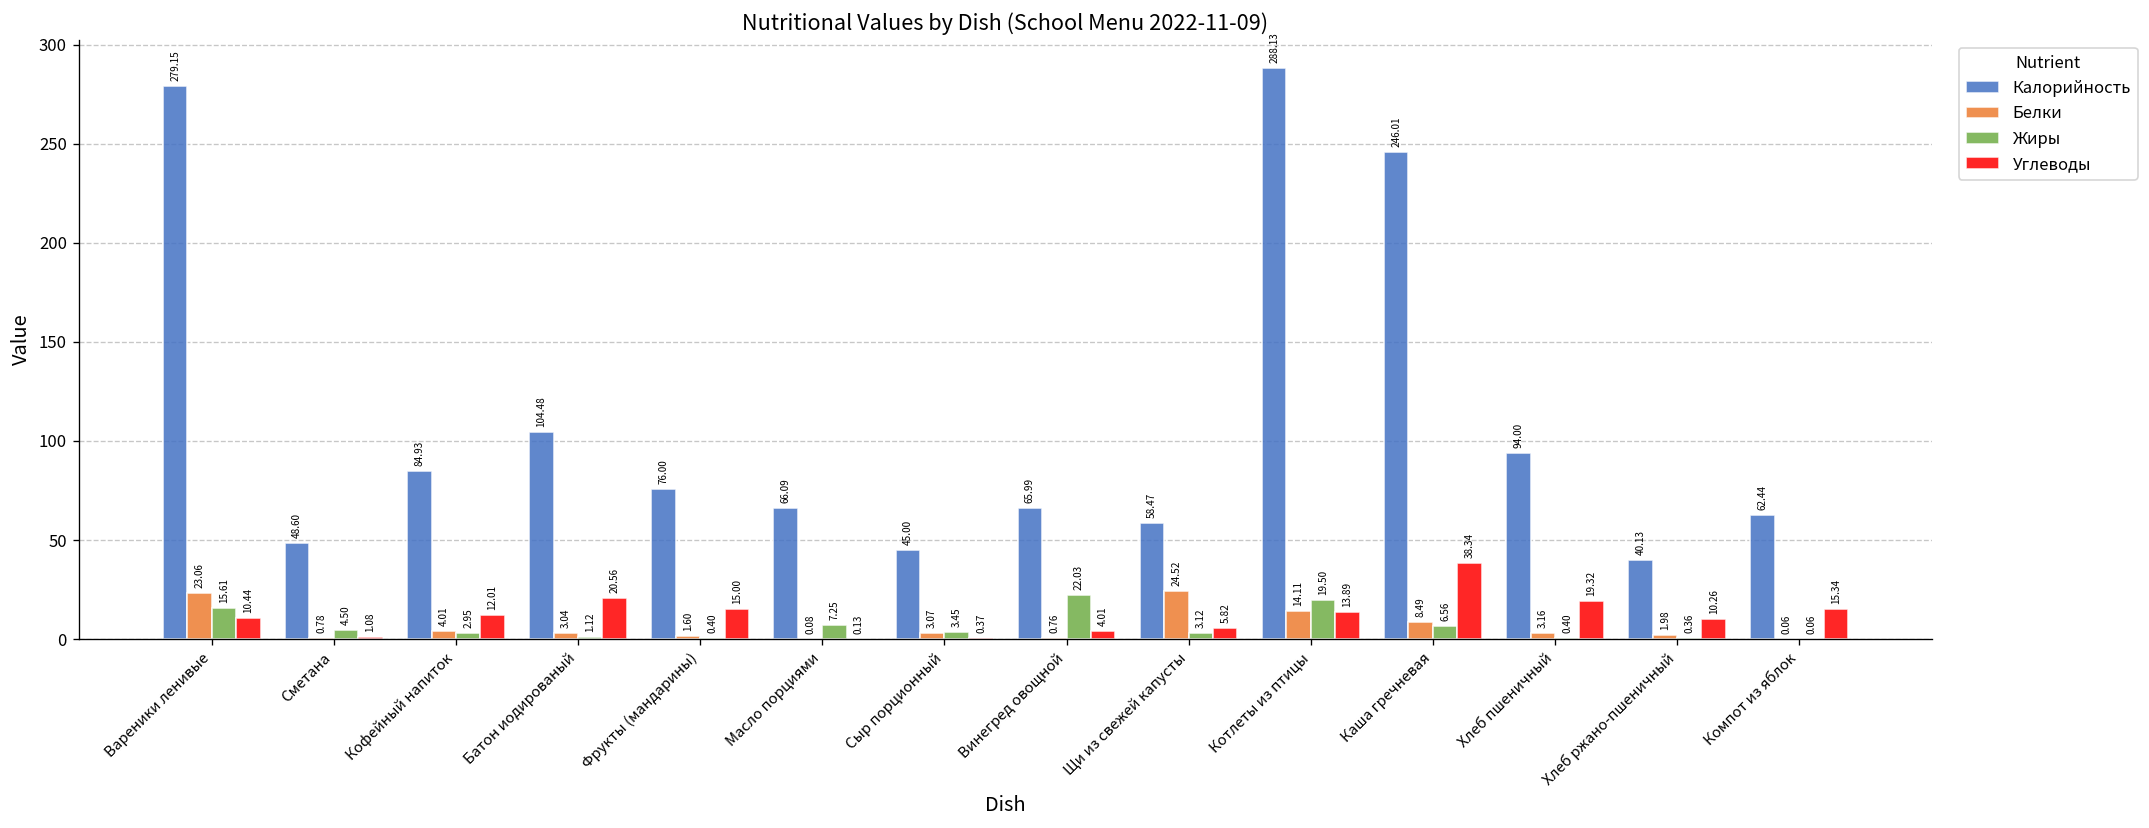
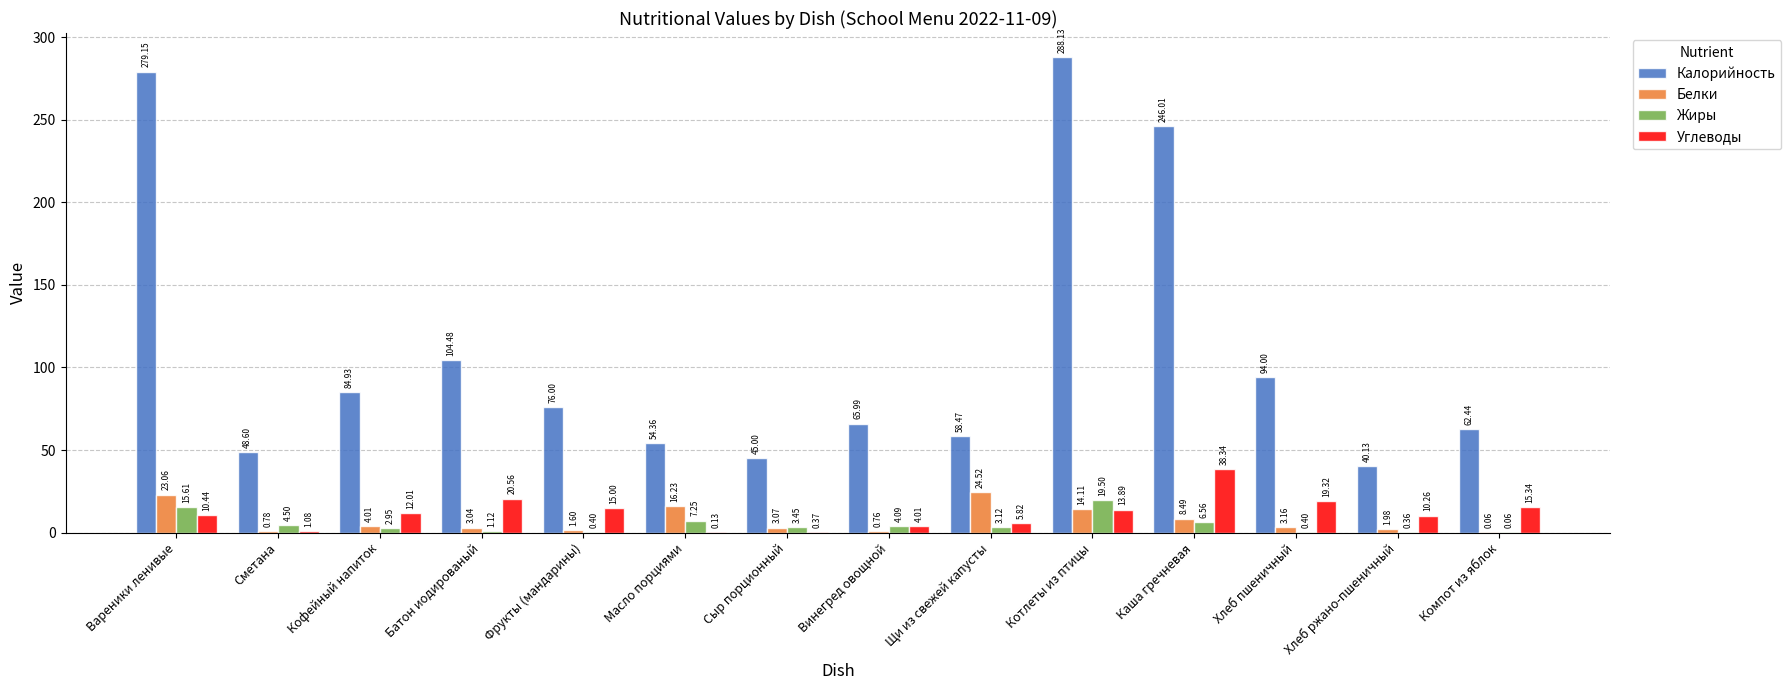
  {
    "Калорийность": {
      "Вареники ленивые": 279.15,
      "Сметана": 48.60,
      "Кофейный напиток": 84.93,
      "Батон иодированый": 104.48,
      "Фрукты (мандарины)": 76.00,
-     "Масло порциями": 66.09,
+     "Масло порциями": 54.36,
      "Сыр порционный": 45.00,
      "Винегред овощной": 65.99,
      "Щи из свежей капусты": 58.47,
      "Котлеты из птицы": 288.13,
      "Каша гречневая": 246.01,
      "Хлеб пшеничный": 94.00,
      "Хлеб ржано-пшеничный": 40.13,
      "Компот из яблок": 62.44
    },
    "Белки": {
      "Вареники ленивые": 23.06,
      "Сметана": 0.78,
      "Кофейный напиток": 4.01,
      "Батон иодированый": 3.04,
      "Фрукты (мандарины)": 1.60,
-     "Масло порциями": 0.08,
+     "Масло порциями": 16.23,
      "Сыр порционный": 3.07,
      "Винегред овощной": 0.76,
      "Щи из свежей капусты": 24.52,
      "Котлеты из птицы": 14.11,
      "Каша гречневая": 8.49,
      "Хлеб пшеничный": 3.16,
      "Хлеб ржано-пшеничный": 1.98,
      "Компот из яблок": 0.06
    },
    "Жиры": {
      "Вареники ленивые": 15.61,
      "Сметана": 4.50,
      "Кофейный напиток": 2.95,
      "Батон иодированый": 1.12,
      "Фрукты (мандарины)": 0.40,
      "Масло порциями": 7.25,
      "Сыр порционный": 3.45,
-     "Винегред овощной": 22.03,
+     "Винегред овощной": 4.09,
      "Щи из свежей капусты": 3.12,
      "Котлеты из птицы": 19.50,
      "Каша гречневая": 6.56,
      "Хлеб пшеничный": 0.40,
      "Хлеб ржано-пшеничный": 0.36,
      "Компот из яблок": 0.06
    },
    "Углеводы": {
      "Вареники ленивые": 10.44,
      "Сметана": 1.08,
      "Кофейный напиток": 12.01,
      "Батон иодированый": 20.56,
      "Фрукты (мандарины)": 15.00,
      "Масло порциями": 0.13,
      "Сыр порционный": 0.37,
      "Винегред овощной": 4.01,
      "Щи из свежей капусты": 5.82,
      "Котлеты из птицы": 13.89,
      "Каша гречневая": 38.34,
      "Хлеб пшеничный": 19.32,
      "Хлеб ржано-пшеничный": 10.26,
      "Компот из яблок": 15.34
    }
  }
